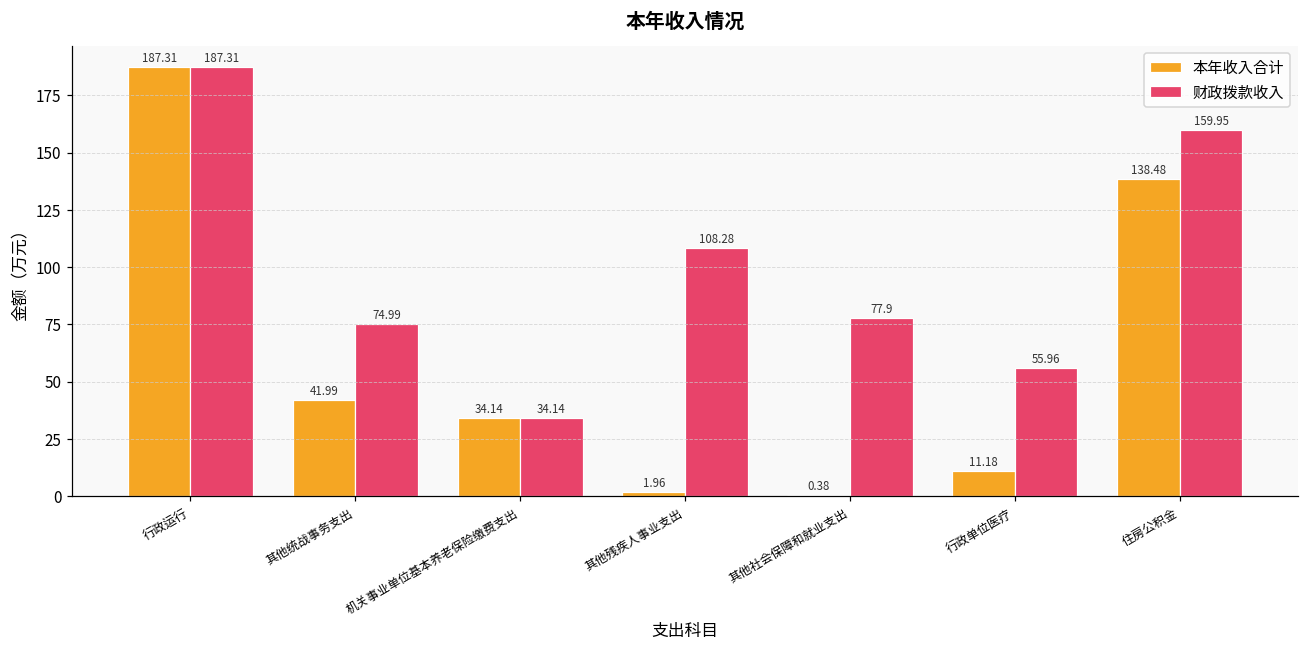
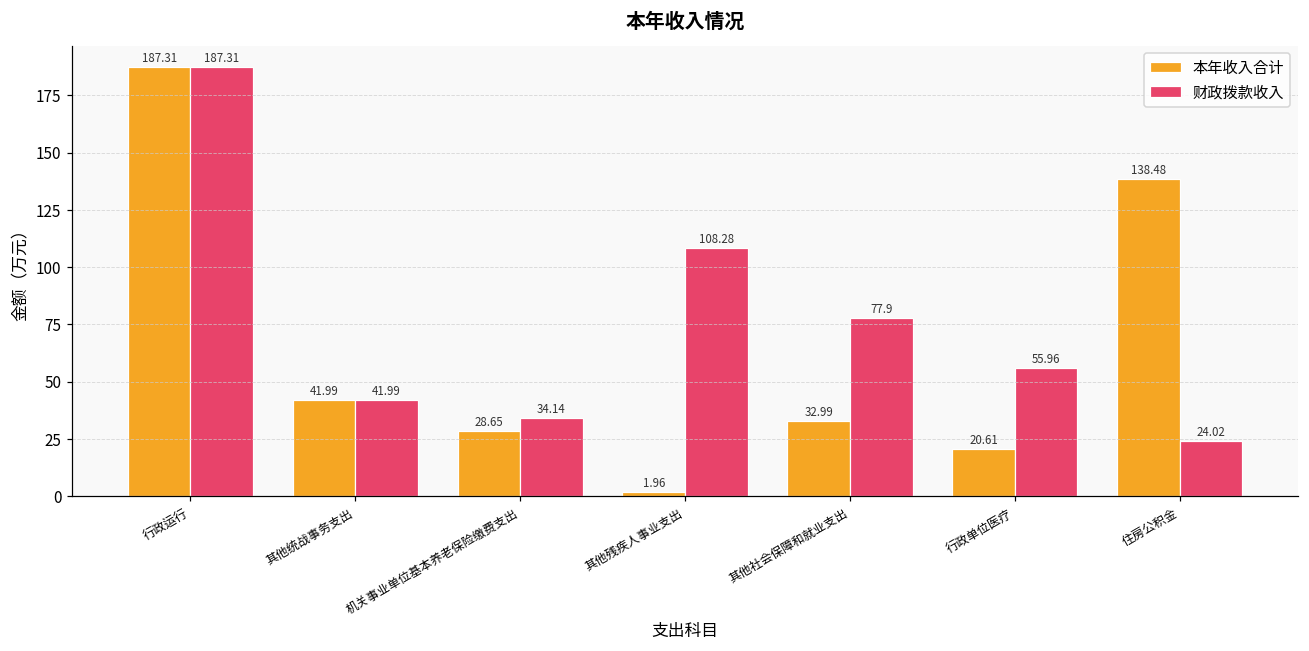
  {
    "本年收入合计": {
      "行政运行": 187.31,
      "其他统战事务支出": 41.99,
-     "机关事业单位基本养老保险缴费支出": 34.14,
+     "机关事业单位基本养老保险缴费支出": 28.65,
      "其他残疾人事业支出": 1.96,
-     "其他社会保障和就业支出": 0.38,
-     "行政单位医疗": 11.18,
+     "其他社会保障和就业支出": 32.99,
+     "行政单位医疗": 20.61,
      "住房公积金": 138.48
    },
    "财政拨款收入": {
      "行政运行": 187.31,
-     "其他统战事务支出": 74.99,
+     "其他统战事务支出": 41.99,
      "机关事业单位基本养老保险缴费支出": 34.14,
      "其他残疾人事业支出": 108.28,
      "其他社会保障和就业支出": 77.9,
      "行政单位医疗": 55.96,
-     "住房公积金": 159.95
+     "住房公积金": 24.02
    }
  }
